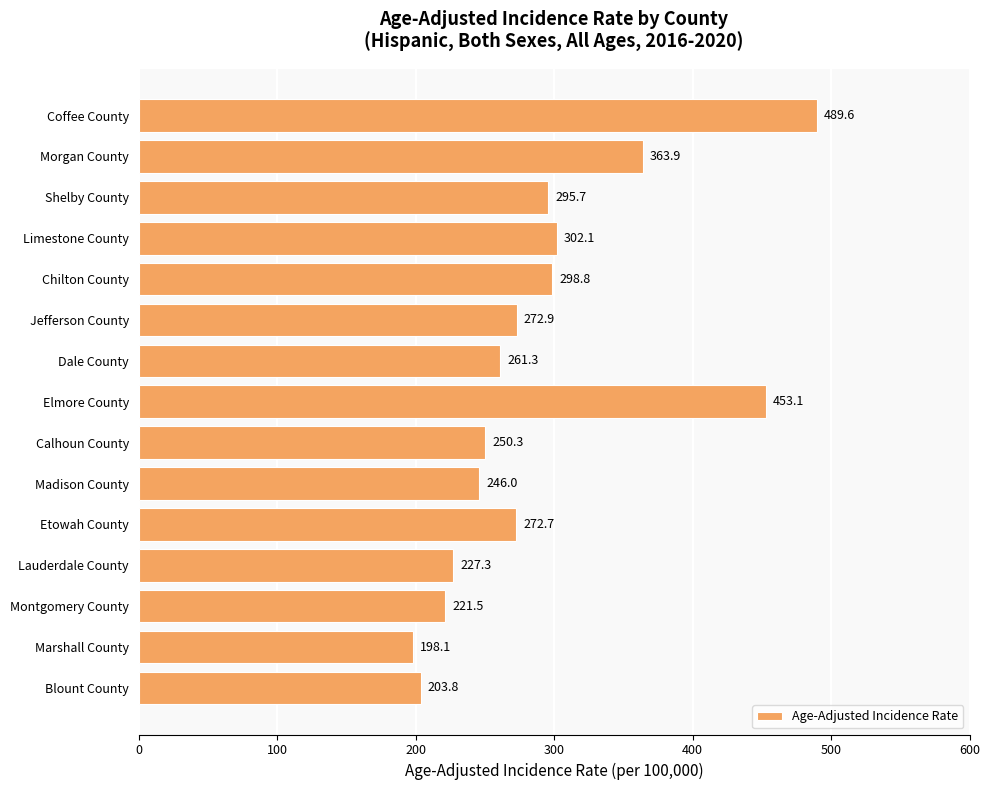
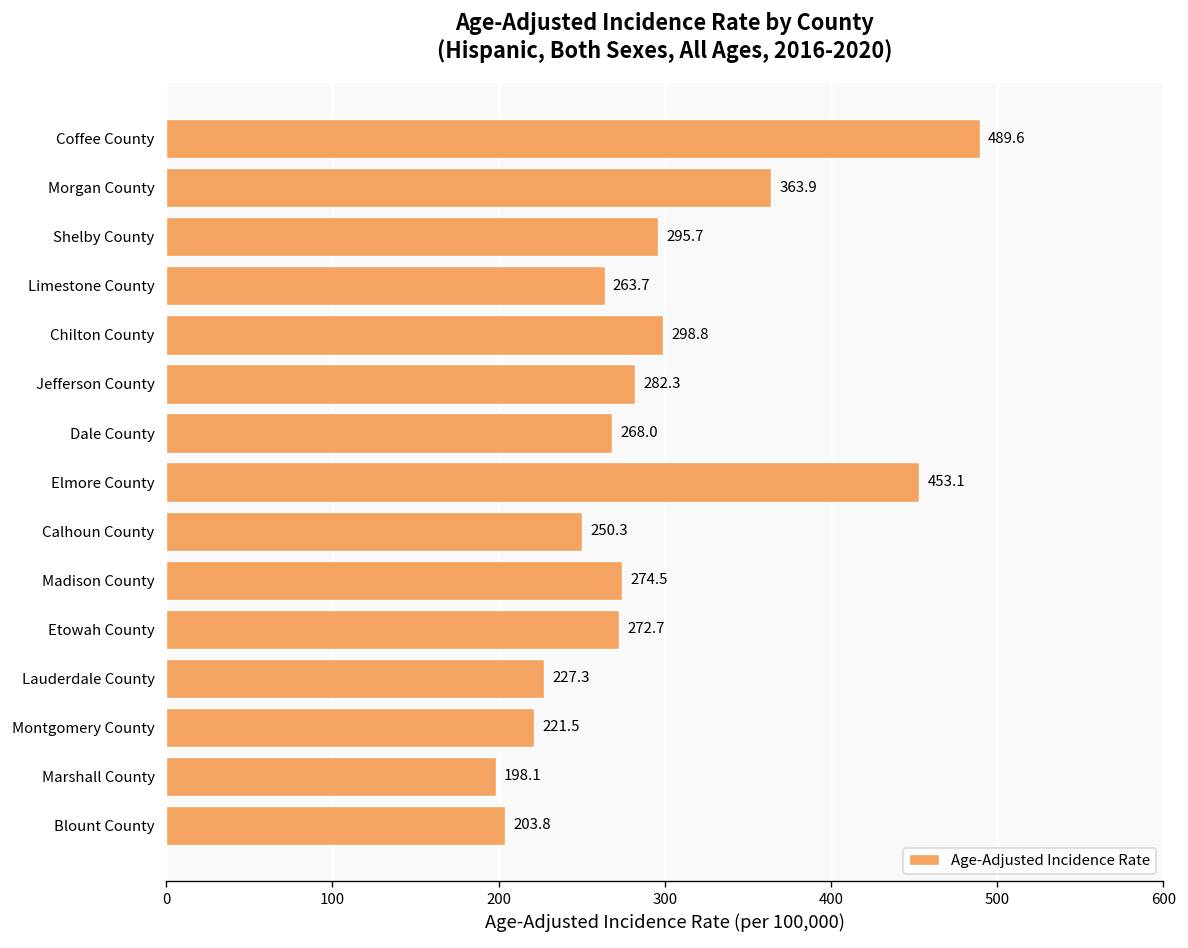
  {
    "Coffee County": 489.6,
    "Morgan County": 363.9,
    "Shelby County": 295.7,
-   "Limestone County": 302.1,
+   "Limestone County": 263.7,
    "Chilton County": 298.8,
-   "Jefferson County": 272.9,
-   "Dale County": 261.3,
+   "Jefferson County": 282.3,
+   "Dale County": 268.0,
    "Elmore County": 453.1,
    "Calhoun County": 250.3,
-   "Madison County": 246.0,
+   "Madison County": 274.5,
    "Etowah County": 272.7,
    "Lauderdale County": 227.3,
    "Montgomery County": 221.5,
    "Marshall County": 198.1,
    "Blount County": 203.8
  }
